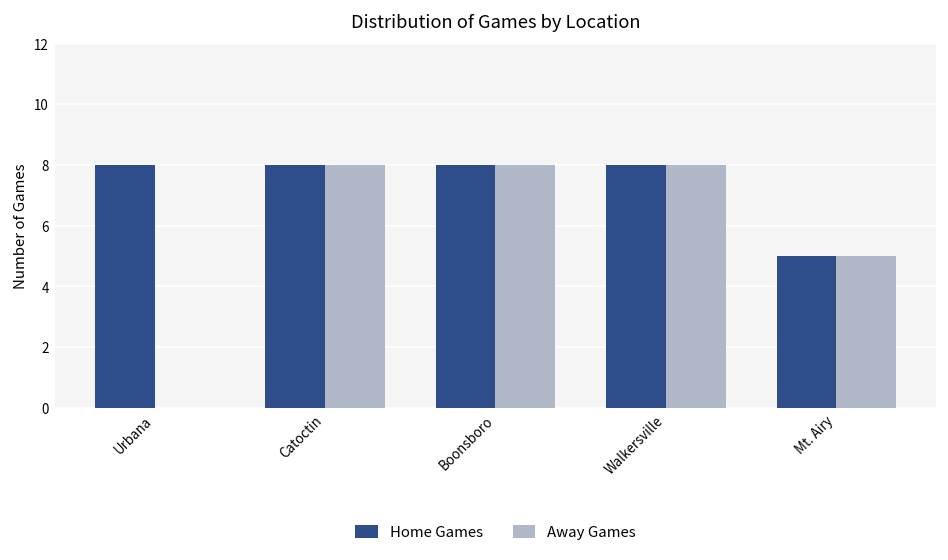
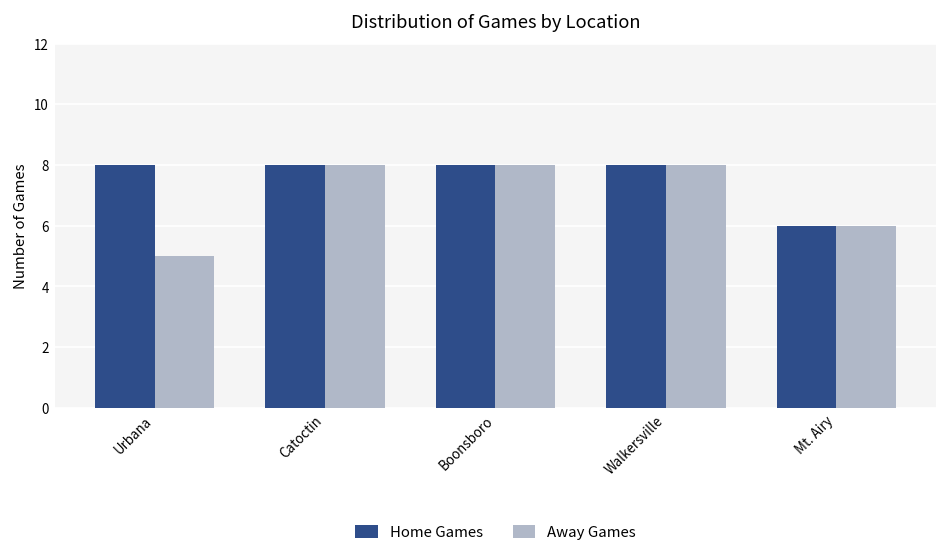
  {
    "Home Games": {
      "Urbana": 8,
      "Catoctin": 8,
      "Boonsboro": 8,
      "Walkersville": 8,
-     "Mt. Airy": 5
+     "Mt. Airy": 6
    },
    "Away Games": {
-     "Urbana": 0,
+     "Urbana": 5,
      "Catoctin": 8,
      "Boonsboro": 8,
      "Walkersville": 8,
-     "Mt. Airy": 5
+     "Mt. Airy": 6
    }
  }
